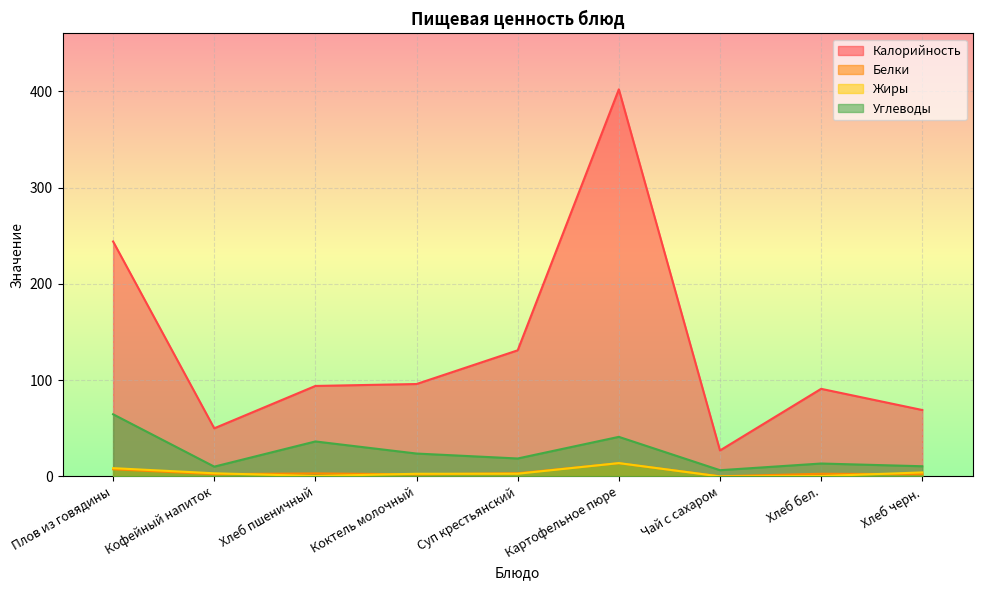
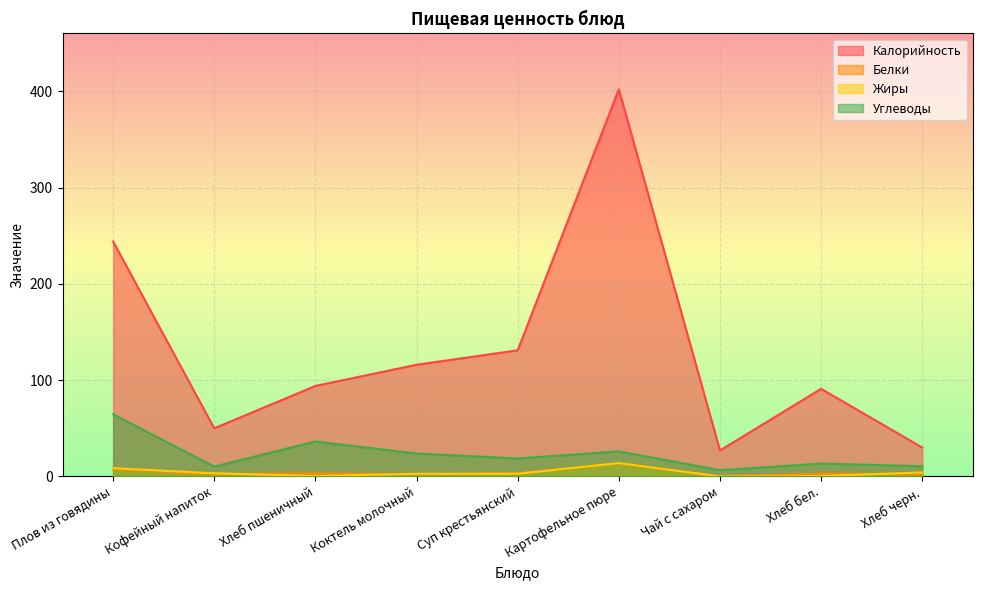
  {
    "Калорийность": {
      "Плов из говядины": 240,
      "Кофейный напиток": 50,
      "Хлеб пшеничный": 90,
-     "Коктель молочный": 100,
+     "Коктель молочный": 120,
      "Суп крестьянский": 130,
      "Картофельное пюре": 400,
      "Чай с сахаром": 30,
      "Хлеб бел.": 90,
-     "Хлеб черн.": 70
+     "Хлеб черн.": 30
    },
    "Углеводы": {
      "Плов из говядины": 60,
      "Кофейный напиток": 10,
      "Хлеб пшеничный": 40,
      "Коктель молочный": 20,
      "Суп крестьянский": 20,
-     "Картофельное пюре": 40,
+     "Картофельное пюре": 30,
      "Чай с сахаром": 10,
      "Хлеб бел.": 10,
      "Хлеб черн.": 10
    }
  }
